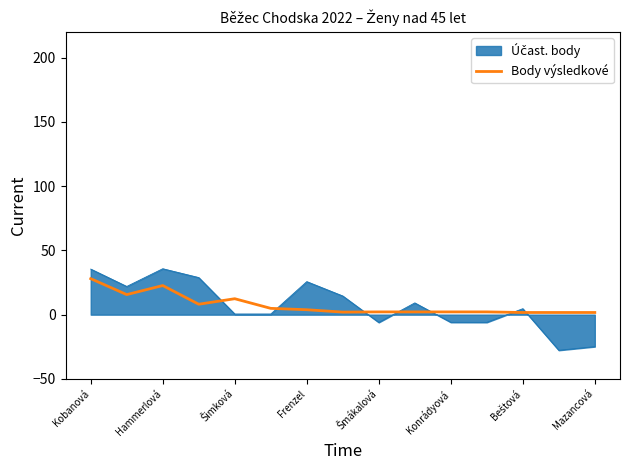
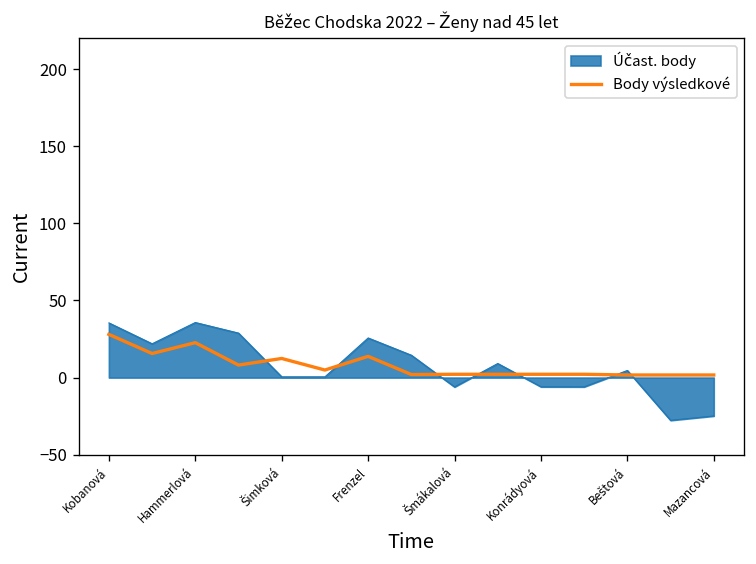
  {
    "Body výsledkové": {
      "Kobanová": 28,
      "Hammerlová": 23,
      "Šimková": 12,
-     "Frenzel": 4,
+     "Frenzel": 14,
      "Šmákalová": 2,
      "Konrádyová": 2,
      "Beštová": 2
    }
  }
